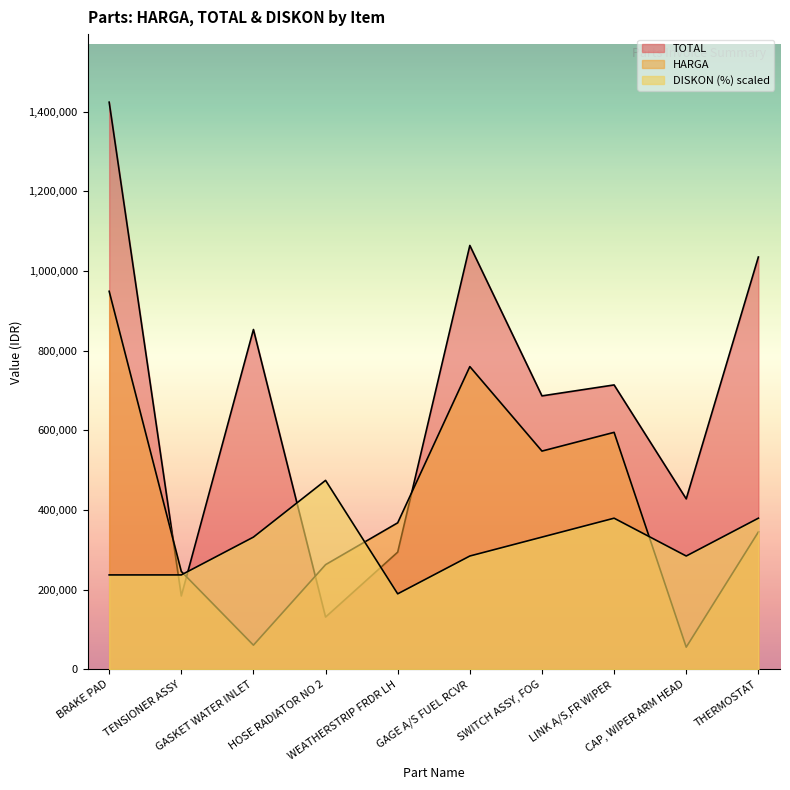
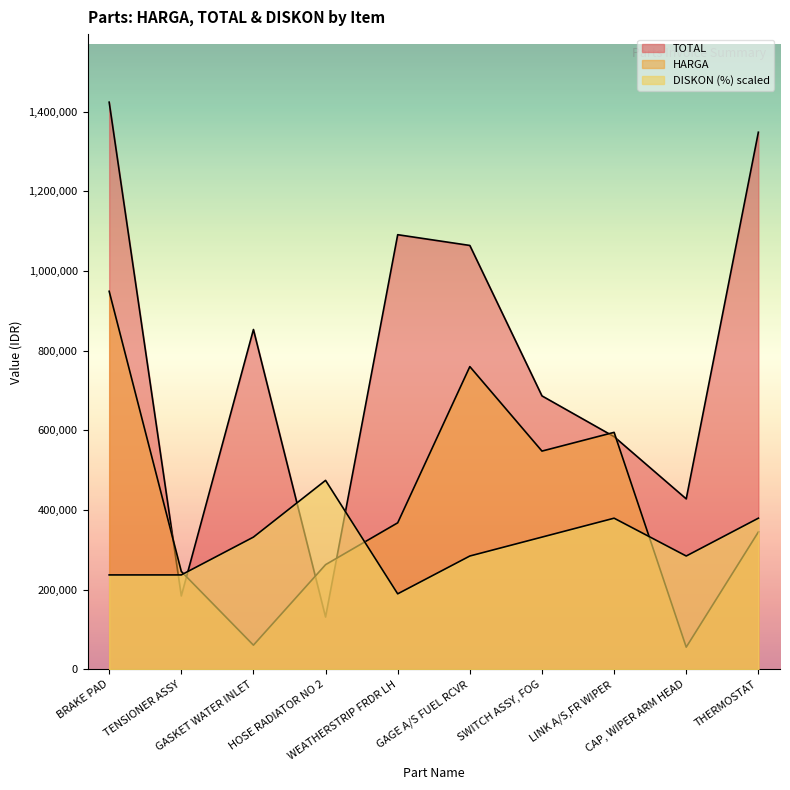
  {
    "TOTAL": {
      "BRAKE PAD": "1,420,000",
      "TENSIONER ASSY": "180,000",
      "GASKET WATER INLET": "850,000",
      "HOSE RADIATOR NO 2": "130,000",
-     "WEATHERSTRIP FRDR LH": "290,000",
+     "WEATHERSTRIP FRDR LH": "1,090,000",
      "GAGE A/S FUEL RCVR": "1,060,000",
      "SWITCH ASSY, FOG": "690,000",
-     "LINK A/S,FR WIPER": "710,000",
+     "LINK A/S,FR WIPER": "580,000",
      "CAP, WIPER ARM HEAD": "430,000",
-     "THERMOSTAT": "1,040,000"
+     "THERMOSTAT": "1,350,000"
    }
  }
